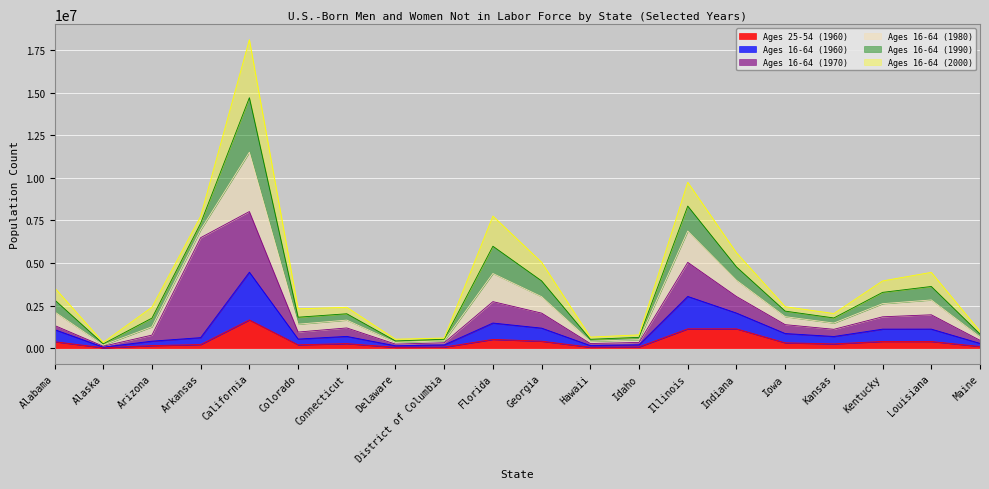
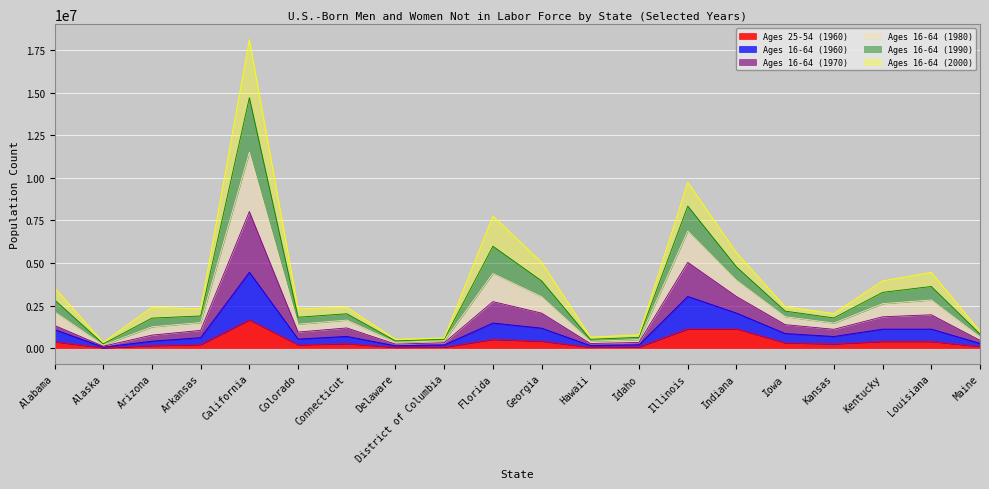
  {
    "Ages 25-54 (1960)": {
      "Alabama": 400000,
      "Arizona": 100000,
      "Arkansas": 200000,
      "California": 1700000,
      "Colorado": 200000,
      "Connecticut": 300000,
      "Florida": 500000,
      "Georgia": 400000,
      "Illinois": 1100000,
      "Indiana": 1100000,
      "Iowa": 300000,
      "Kansas": 200000,
      "Kentucky": 400000,
      "Louisiana": 400000,
      "Maine": 100000
    },
    "Ages 16-64 (1960)": {
      "Alabama": 700000,
      "Arizona": 300000,
      "Arkansas": 400000,
      "California": 2800000,
      "Colorado": 300000,
      "Connecticut": 400000,
      "Florida": 1000000,
      "Georgia": 800000,
      "Illinois": 1900000,
      "Indiana": 900000,
      "Iowa": 500000,
      "Kansas": 400000,
      "Kentucky": 700000,
      "Louisiana": 700000,
      "Maine": 200000
    },
    "Ages 16-64 (1970)": {
      "Alabama": 200000,
      "Arizona": 400000,
-     "Arkansas": 5900000,
+     "Arkansas": 400000,
      "California": 3600000,
      "Colorado": 400000,
      "Connecticut": 500000,
      "Florida": 1300000,
      "Georgia": 900000,
      "Illinois": 2000000,
      "Indiana": 1000000,
      "Iowa": 500000,
      "Kansas": 400000,
      "Kentucky": 700000,
      "Louisiana": 800000,
      "Maine": 200000
    },
    "Ages 16-64 (1980)": {
      "Alabama": 800000,
      "Arizona": 500000,
      "Arkansas": 500000,
      "California": 3500000,
      "Colorado": 500000,
      "Connecticut": 500000,
      "Florida": 1700000,
      "Georgia": 1000000,
      "Illinois": 1800000,
      "Indiana": 1000000,
      "Iowa": 500000,
      "Kansas": 400000,
      "Kentucky": 800000,
      "Louisiana": 900000,
      "Maine": 200000
    },
    "Ages 16-64 (1990)": {
      "Alabama": 700000,
      "Arizona": 500000,
      "Arkansas": 400000,
      "California": 3200000,
      "Colorado": 400000,
      "Connecticut": 400000,
      "Florida": 1600000,
      "Georgia": 900000,
      "Illinois": 1500000,
      "Indiana": 800000,
      "Iowa": 300000,
      "Kansas": 300000,
      "Kentucky": 700000,
      "Louisiana": 800000,
      "Maine": 200000
    },
    "Ages 16-64 (2000)": {
      "Alabama": 700000,
      "Arizona": 600000,
      "Arkansas": 400000,
      "California": 3400000,
      "Colorado": 500000,
      "Connecticut": 400000,
      "Florida": 1800000,
      "Georgia": 1100000,
      "Illinois": 1400000,
      "Indiana": 800000,
      "Iowa": 300000,
      "Kansas": 300000,
      "Kentucky": 700000,
      "Louisiana": 800000,
      "Maine": 200000
    }
  }
